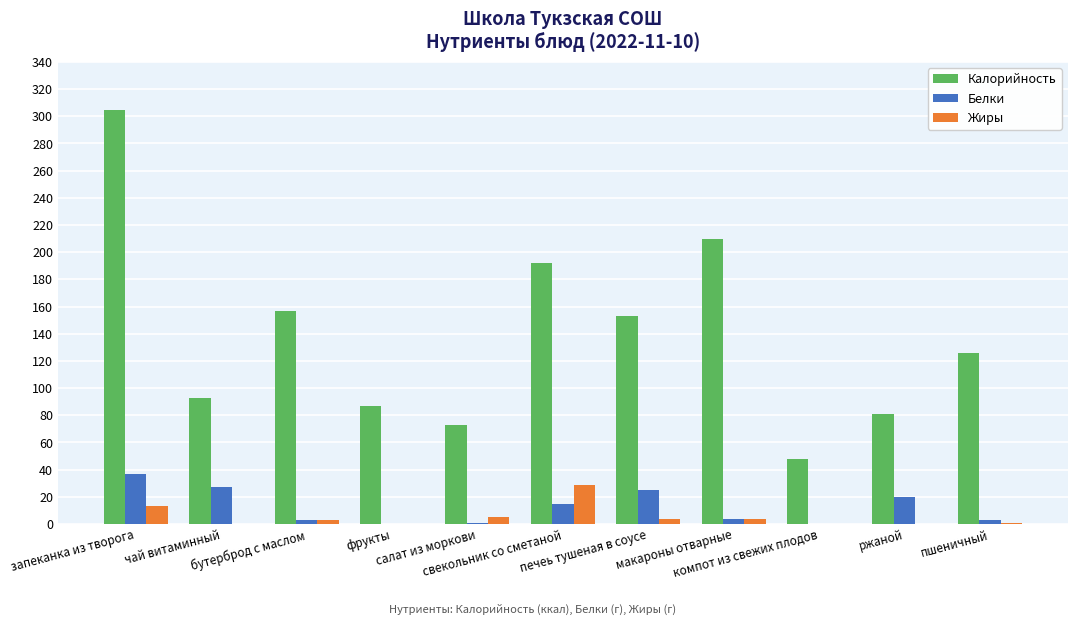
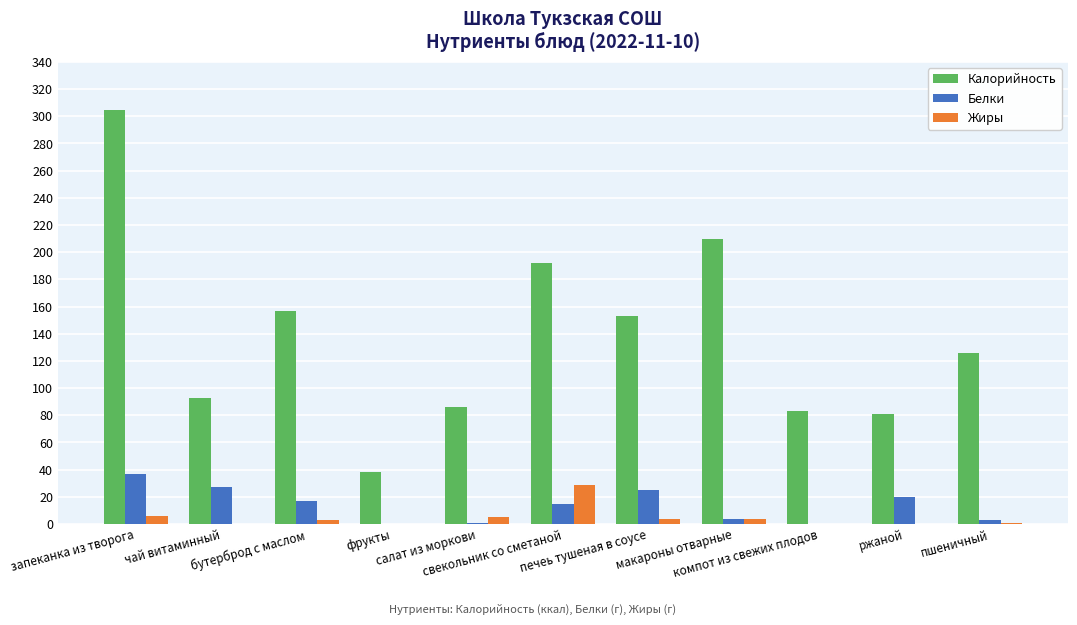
  {
    "Калорийность": {
      "запеканка из творога": 305,
      "чай витаминный": 93,
      "бутерброд с маслом": 157,
-     "фрукты": 87,
-     "салат из моркови": 73,
+     "фрукты": 38,
+     "салат из моркови": 86,
      "свекольник со сметаной": 192,
      "печеь тушеная в соусе": 153,
      "макароны отварные": 210,
-     "компот из свежих плодов": 48,
+     "компот из свежих плодов": 83,
      "ржаной": 81,
      "пшеничный": 126
    },
    "Белки": {
      "запеканка из творога": 37,
      "чай витаминный": 27,
-     "бутерброд с маслом": 3,
+     "бутерброд с маслом": 17,
      "фрукты": 0,
      "свекольник со сметаной": 15,
      "печеь тушеная в соусе": 25,
      "макароны отварные": 4,
      "компот из свежих плодов": 0,
      "ржаной": 20,
      "пшеничный": 3
    },
    "Жиры": {
-     "запеканка из творога": 13,
+     "запеканка из творога": 6,
      "чай витаминный": 0,
      "бутерброд с маслом": 3,
      "фрукты": 0,
      "салат из моркови": 5,
      "свекольник со сметаной": 29,
      "печеь тушеная в соусе": 4,
      "макароны отварные": 4,
      "компот из свежих плодов": 0,
      "ржаной": 0
    }
  }
